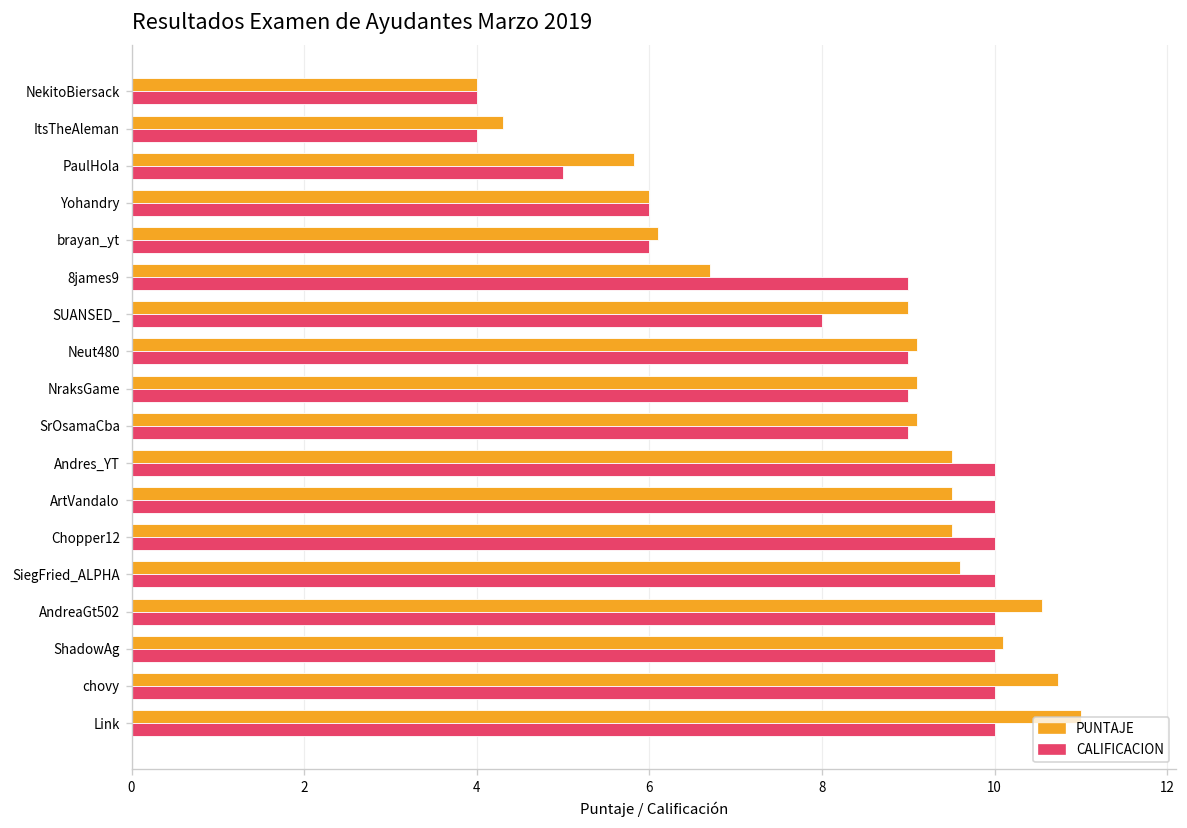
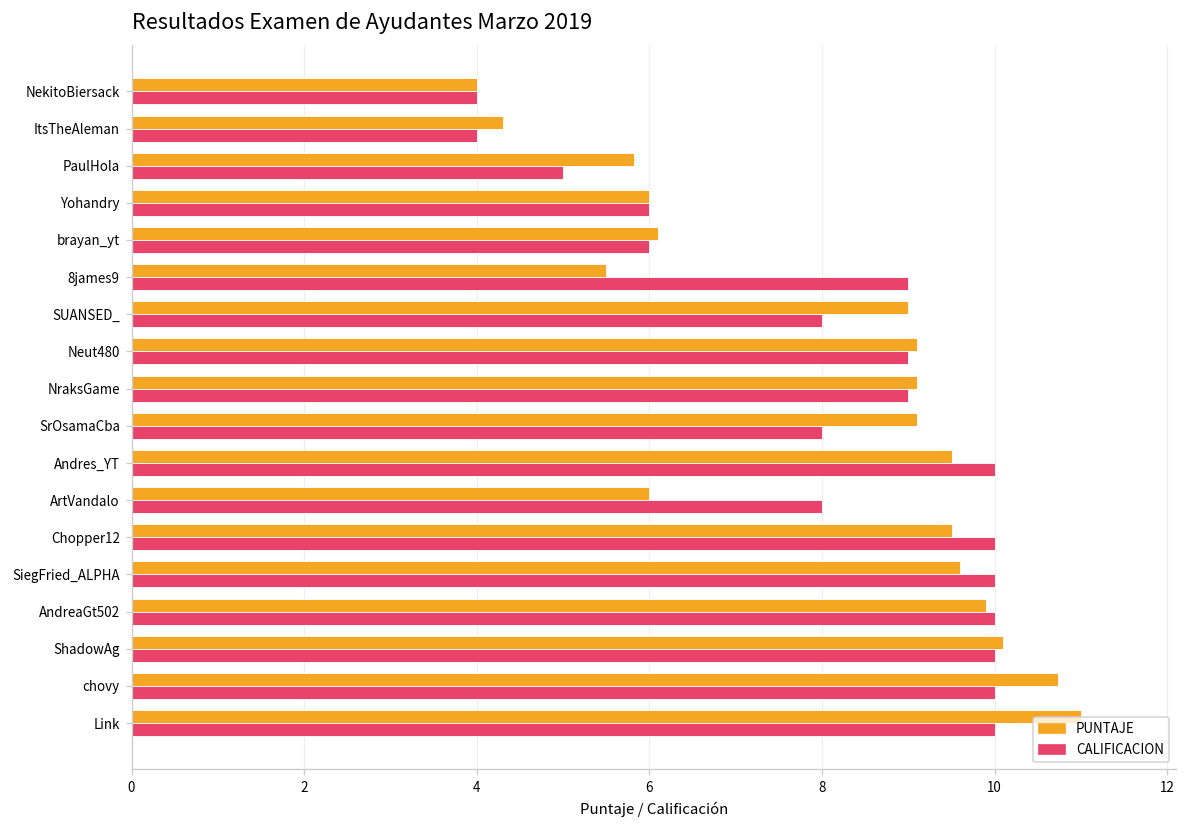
  {
    "PUNTAJE": {
      "NekitoBiersack": 4.0,
      "ItsTheAleman": 4.3,
      "PaulHola": 5.8,
      "Yohandry": 6.0,
      "brayan_yt": 6.1,
-     "8james9": 6.7,
+     "8james9": 5.5,
      "SUANSED_": 9.0,
      "Neut480": 9.1,
      "NraksGame": 9.1,
      "SrOsamaCba": 9.1,
      "Andres_YT": 9.5,
-     "ArtVandalo": 9.5,
+     "ArtVandalo": 6.0,
      "Chopper12": 9.5,
      "SiegFried_ALPHA": 9.6,
-     "AndreaGt502": 10.5,
+     "AndreaGt502": 9.9,
      "ShadowAg": 10.1,
      "chovy": 10.7,
      "Link": 11.0
    },
    "CALIFICACION": {
      "NekitoBiersack": 4,
      "ItsTheAleman": 4,
      "PaulHola": 5,
      "Yohandry": 6,
      "brayan_yt": 6,
      "8james9": 9,
      "SUANSED_": 8,
      "Neut480": 9,
      "NraksGame": 9,
-     "SrOsamaCba": 9,
+     "SrOsamaCba": 8,
      "Andres_YT": 10,
-     "ArtVandalo": 10,
+     "ArtVandalo": 8,
      "Chopper12": 10,
      "SiegFried_ALPHA": 10,
      "AndreaGt502": 10,
      "ShadowAg": 10,
      "chovy": 10,
      "Link": 10
    }
  }
